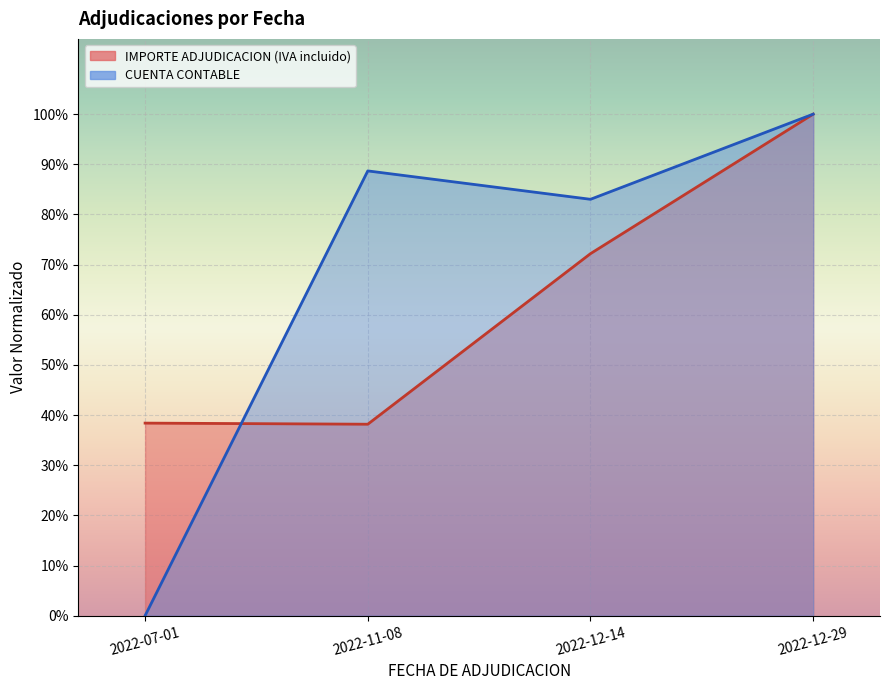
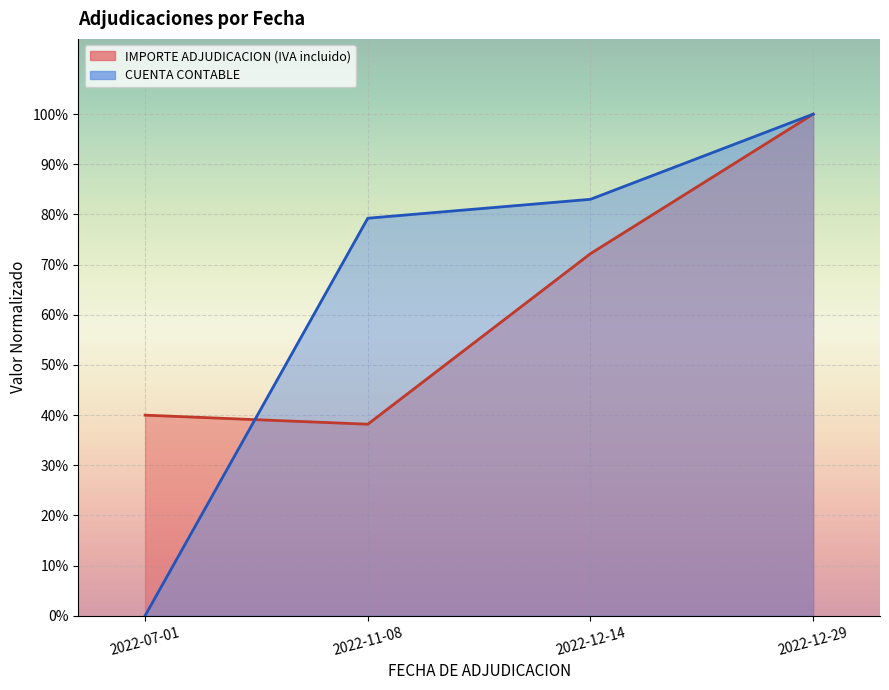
  {
    "IMPORTE ADJUDICACION (IVA incluido)": {
-     "2022-07-01": "38%",
+     "2022-07-01": "40%",
      "2022-11-08": "38%",
      "2022-12-14": "72%"
    },
    "CUENTA CONTABLE": {
      "2022-07-01": "0%",
-     "2022-11-08": "89%",
+     "2022-11-08": "79%",
      "2022-12-14": "83%"
    }
  }
